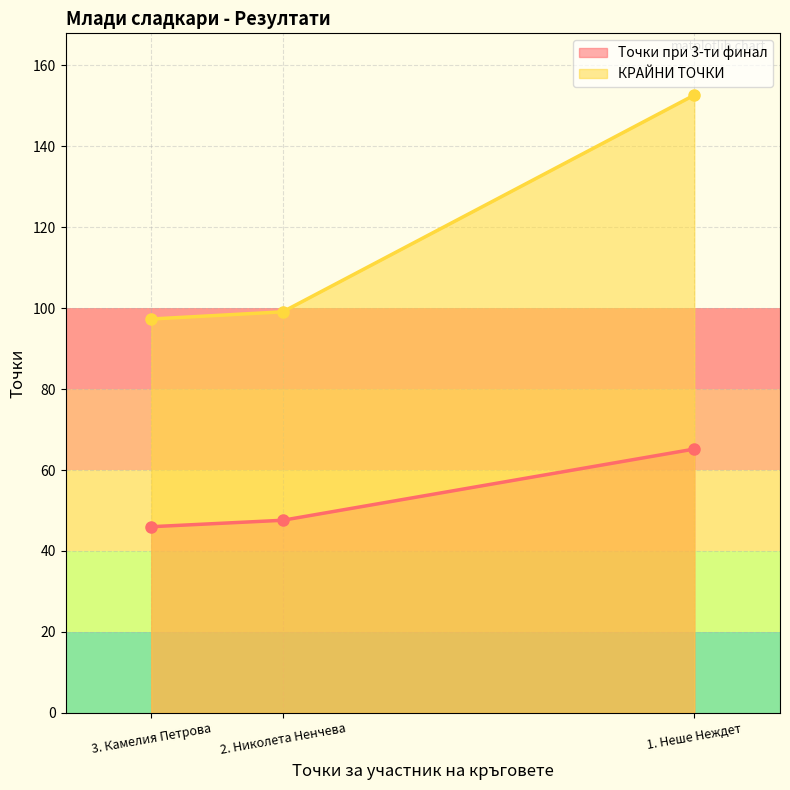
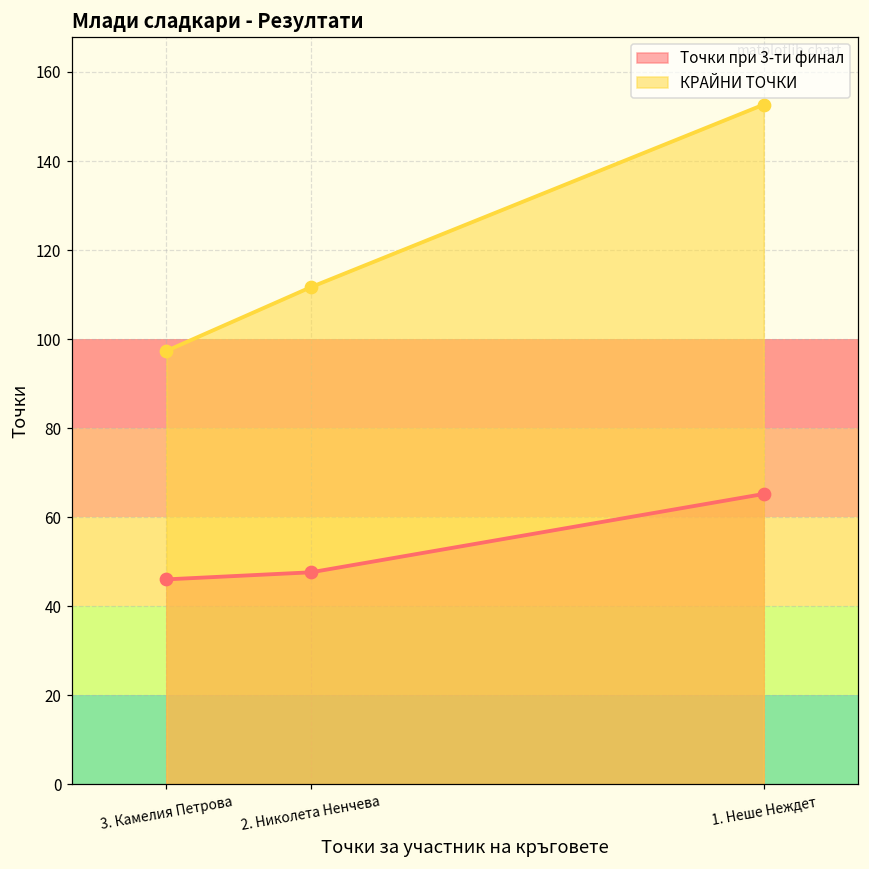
  {
    "Точки при 3-ти финал": {
      "3. Камелия Петрова": 46,
      "2. Николета Ненчева": 48,
      "1. Неше Неждет": 65
    },
    "КРАЙНИ ТОЧКИ": {
      "3. Камелия Петрова": 97,
-     "2. Николета Ненчева": 99,
+     "2. Николета Ненчева": 112,
      "1. Неше Неждет": 153
    }
  }
